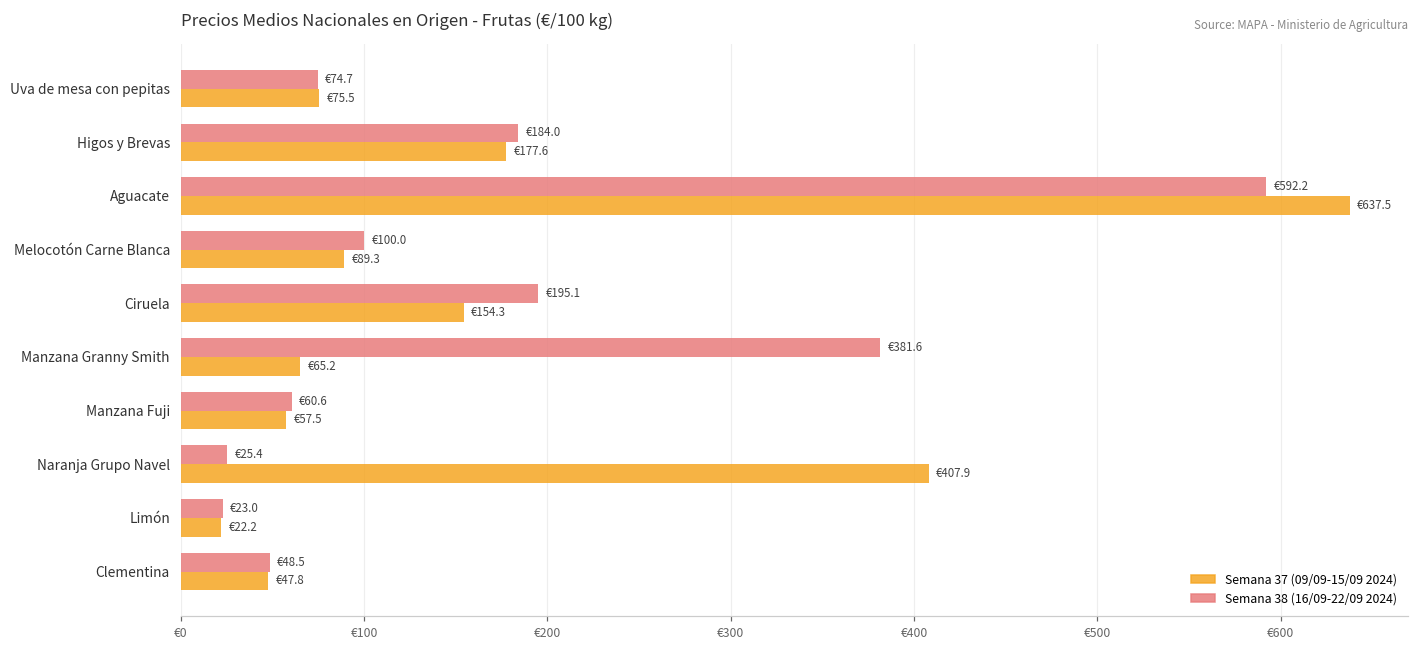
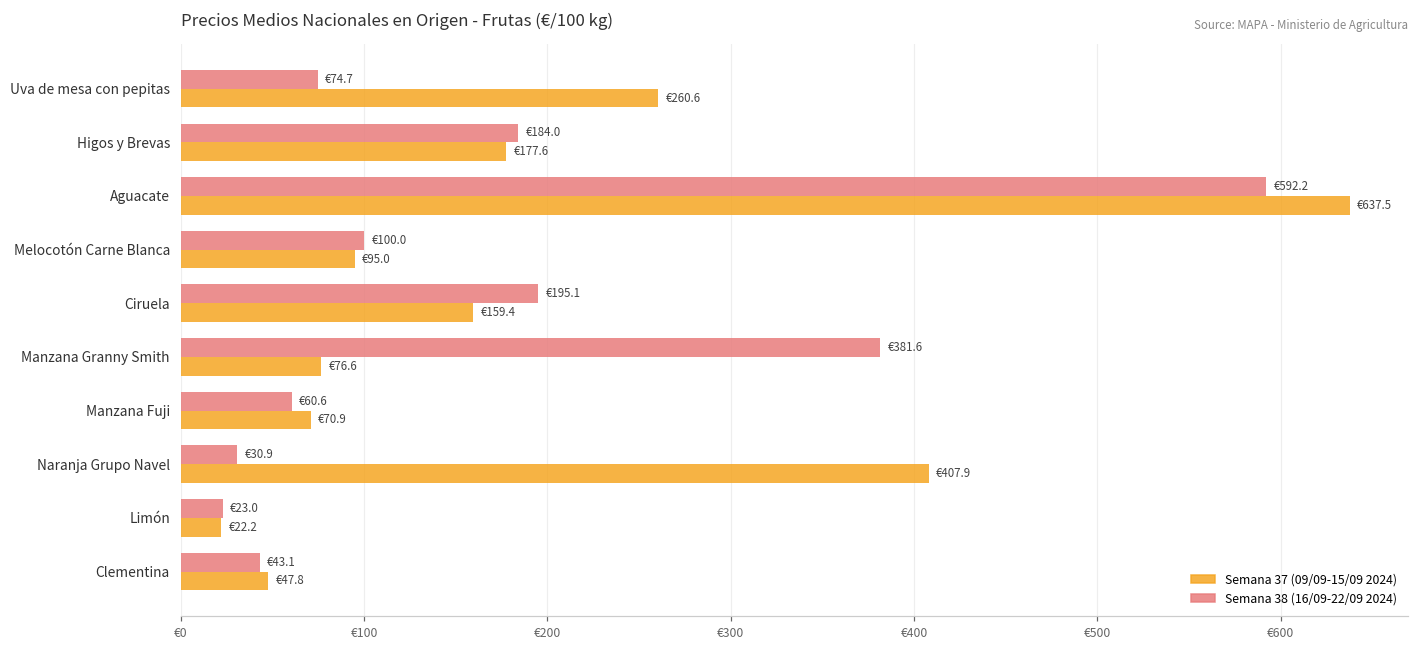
  {
    "Semana 37 (09/09-15/09 2024)": {
-     "Uva de mesa con pepitas": "€75.5",
+     "Uva de mesa con pepitas": "€260.6",
      "Higos y Brevas": "€177.6",
      "Aguacate": "€637.5",
-     "Melocotón Carne Blanca": "€89.3",
-     "Ciruela": "€154.3",
-     "Manzana Granny Smith": "€65.2",
-     "Manzana Fuji": "€57.5",
+     "Melocotón Carne Blanca": "€95.0",
+     "Ciruela": "€159.4",
+     "Manzana Granny Smith": "€76.6",
+     "Manzana Fuji": "€70.9",
      "Naranja Grupo Navel": "€407.9",
      "Limón": "€22.2",
      "Clementina": "€47.8"
    },
    "Semana 38 (16/09-22/09 2024)": {
      "Uva de mesa con pepitas": "€74.7",
      "Higos y Brevas": "€184.0",
      "Aguacate": "€592.2",
      "Melocotón Carne Blanca": "€100.0",
      "Ciruela": "€195.1",
      "Manzana Granny Smith": "€381.6",
      "Manzana Fuji": "€60.6",
-     "Naranja Grupo Navel": "€25.4",
+     "Naranja Grupo Navel": "€30.9",
      "Limón": "€23.0",
-     "Clementina": "€48.5"
+     "Clementina": "€43.1"
    }
  }
